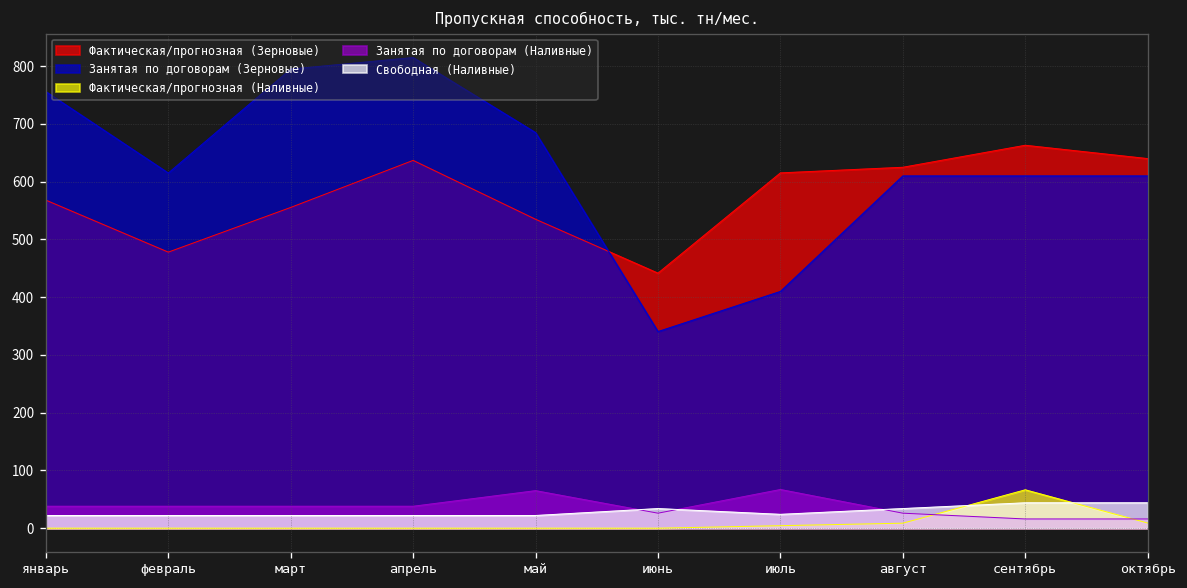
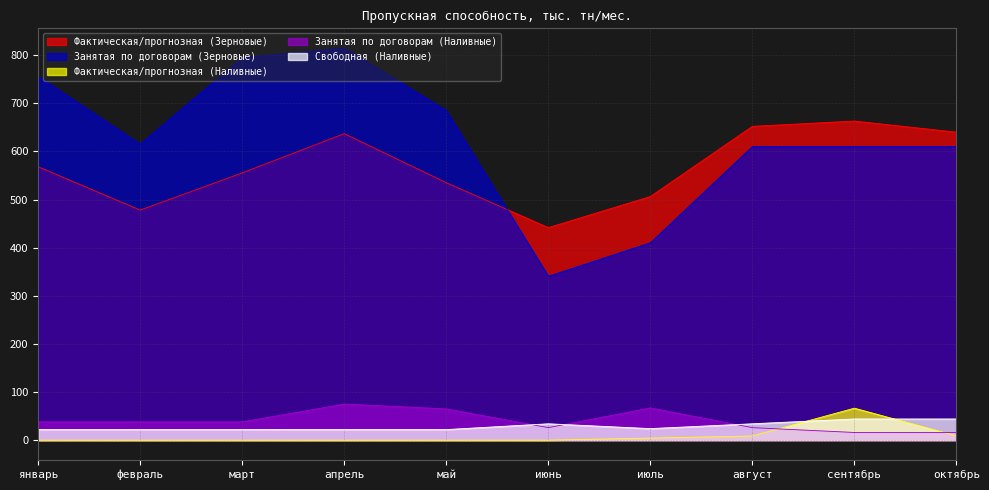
  {
    "Фактическая/прогнозная (Зерновые)": {
      "январь": 570,
      "февраль": 480,
      "март": 560,
      "апрель": 640,
      "май": 530,
      "июнь": 440,
-     "июль": 620,
-     "август": 620,
+     "июль": 510,
+     "август": 650,
      "сентябрь": 660,
      "октябрь": 640
    },
    "Занятая по договорам (Зерновые)": {
      "январь": 760,
      "февраль": 620,
      "май": 690,
      "июнь": 340,
      "июль": 410,
      "август": 610,
      "сентябрь": 610,
      "октябрь": 610
    },
    "Фактическая/прогнозная (Наливные)": {
      "январь": 0,
      "февраль": 0,
      "март": 0,
      "апрель": 0,
      "май": 0,
      "июнь": 0,
      "июль": 0,
      "август": 10,
      "сентябрь": 70,
      "октябрь": 10
    },
    "Занятая по договорам (Наливные)": {
      "январь": 40,
      "февраль": 40,
      "март": 40,
-     "апрель": 40,
+     "апрель": 80,
      "май": 70,
      "июнь": 30,
      "июль": 70,
      "август": 30,
      "сентябрь": 20,
      "октябрь": 20
    },
    "Свободная (Наливные)": {
      "январь": 20,
      "февраль": 20,
      "март": 20,
      "апрель": 20,
      "май": 20,
      "июнь": 30,
      "июль": 20,
      "август": 30,
      "сентябрь": 40,
      "октябрь": 40
    }
  }
